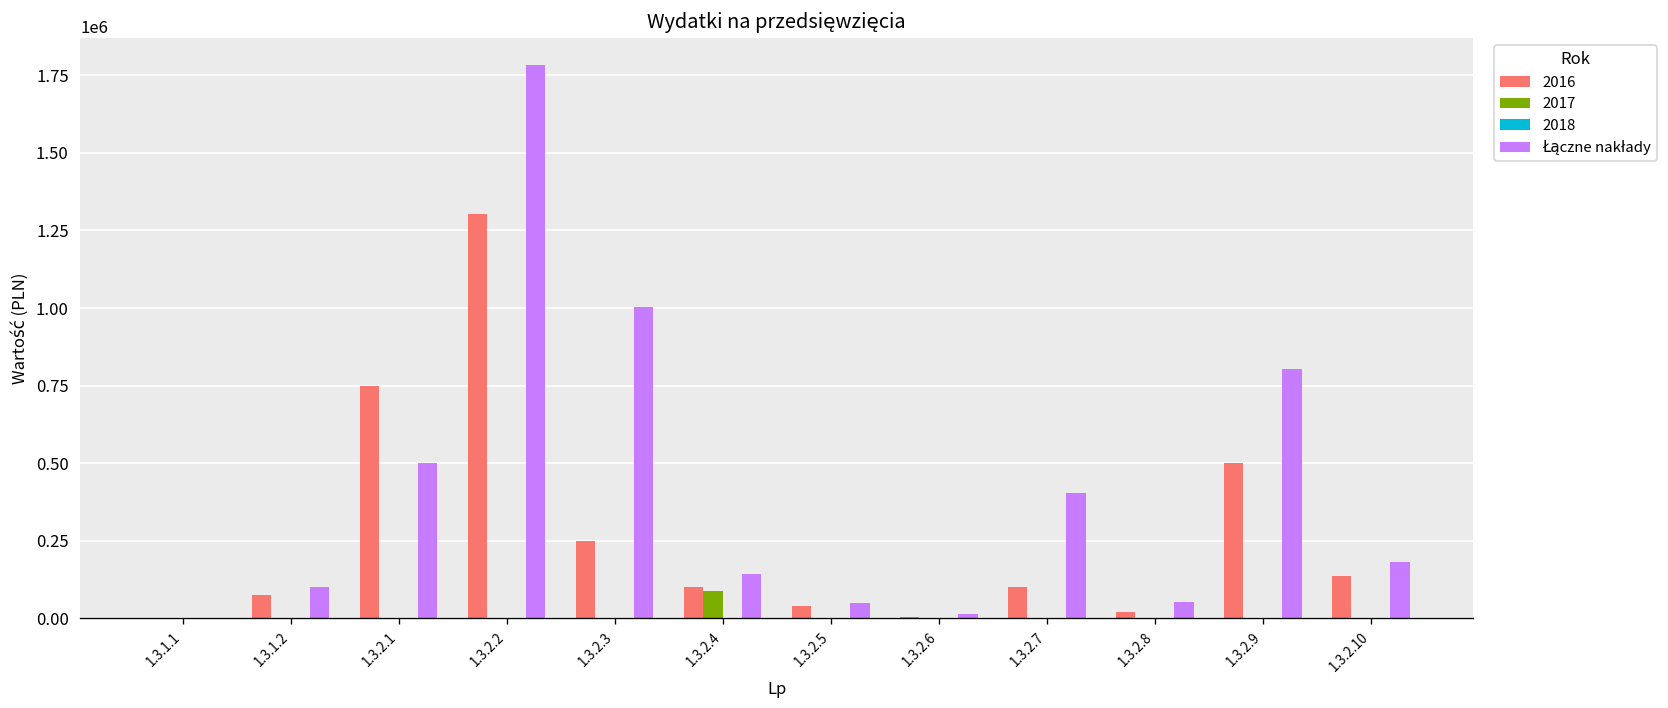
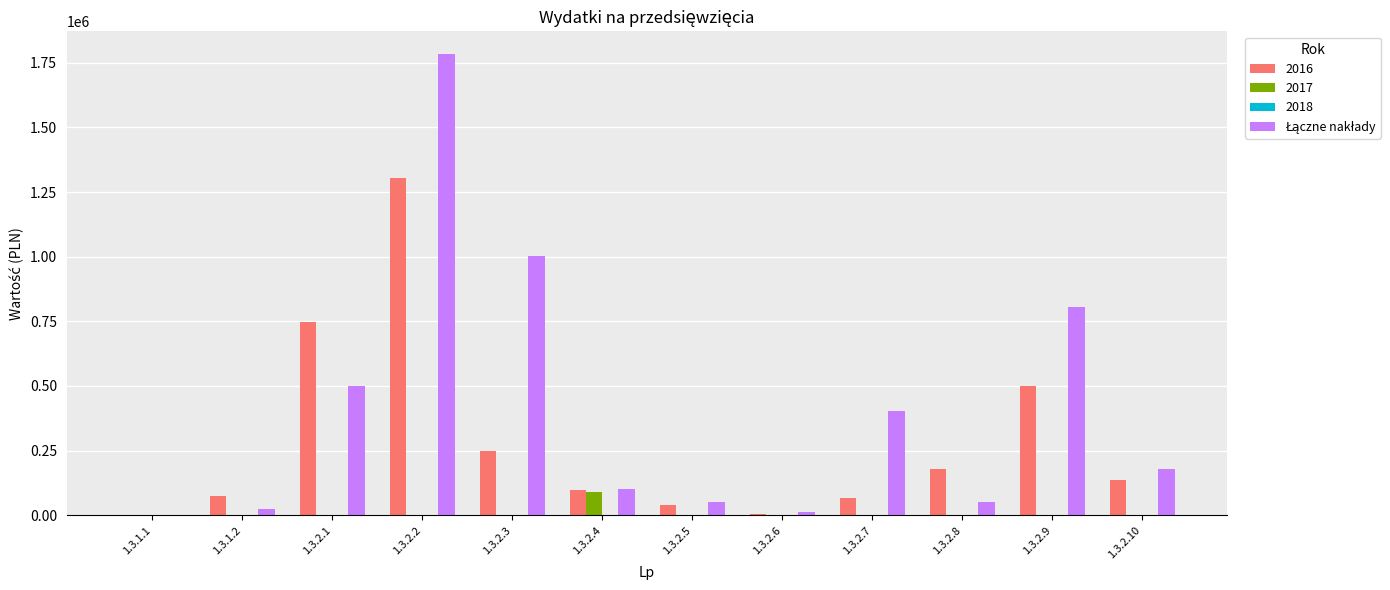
  {
    "2016": {
      "1.3.1.1": 0,
      "1.3.1.2": 80000,
      "1.3.2.1": 750000,
      "1.3.2.2": 1300000,
      "1.3.2.3": 250000,
      "1.3.2.4": 100000,
      "1.3.2.5": 40000,
-     "1.3.2.7": 100000,
-     "1.3.2.8": 20000,
+     "1.3.2.7": 70000,
+     "1.3.2.8": 180000,
      "1.3.2.9": 500000,
      "1.3.2.10": 140000
    },
    "2017": {
      "1.3.1.1": 0,
      "1.3.1.2": 0,
      "1.3.2.1": 0,
      "1.3.2.2": 0,
      "1.3.2.3": 0,
      "1.3.2.4": 90000,
      "1.3.2.5": 0,
      "1.3.2.6": 0,
      "1.3.2.7": 0,
      "1.3.2.8": 0,
      "1.3.2.9": 0,
      "1.3.2.10": 0
    },
    "2018": {
      "1.3.1.1": 0,
      "1.3.1.2": 0,
      "1.3.2.1": 0,
      "1.3.2.2": 0,
      "1.3.2.3": 0,
      "1.3.2.4": 0,
      "1.3.2.5": 0,
      "1.3.2.6": 0,
      "1.3.2.7": 0,
      "1.3.2.8": 0,
      "1.3.2.9": 0,
      "1.3.2.10": 0
    },
    "Łączne nakłady": {
      "1.3.1.1": 0,
-     "1.3.1.2": 100000,
+     "1.3.1.2": 20000,
      "1.3.2.1": 500000,
      "1.3.2.2": 1780000,
      "1.3.2.3": 1000000,
-     "1.3.2.4": 140000,
+     "1.3.2.4": 100000,
      "1.3.2.5": 50000,
      "1.3.2.6": 10000,
      "1.3.2.7": 400000,
      "1.3.2.8": 50000,
      "1.3.2.9": 800000,
      "1.3.2.10": 180000
    }
  }
